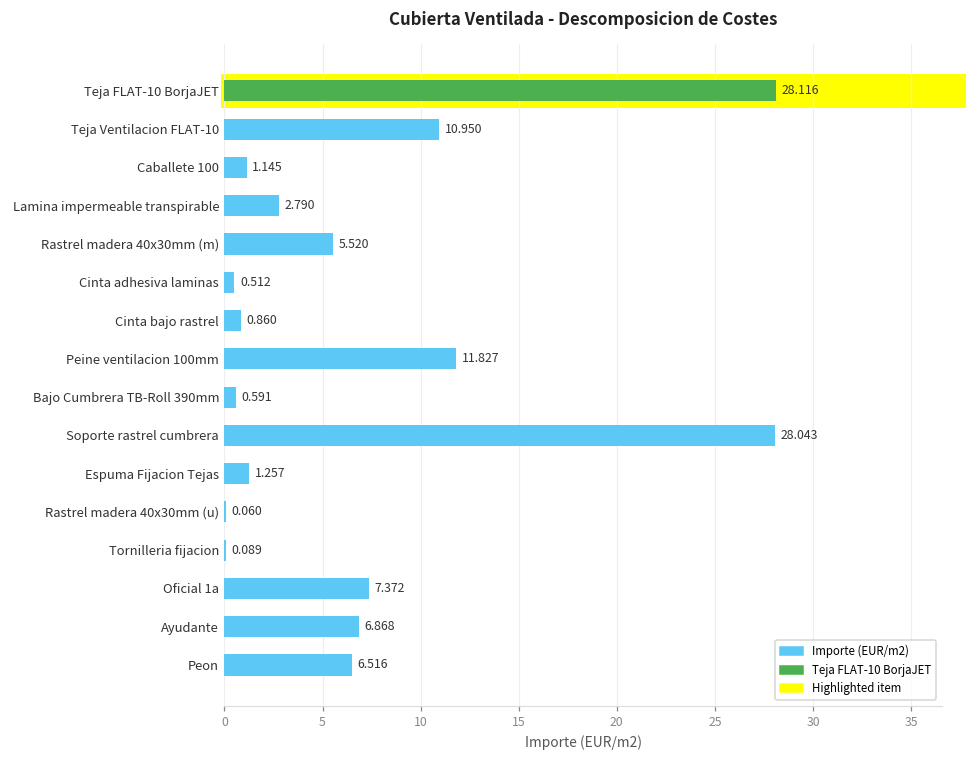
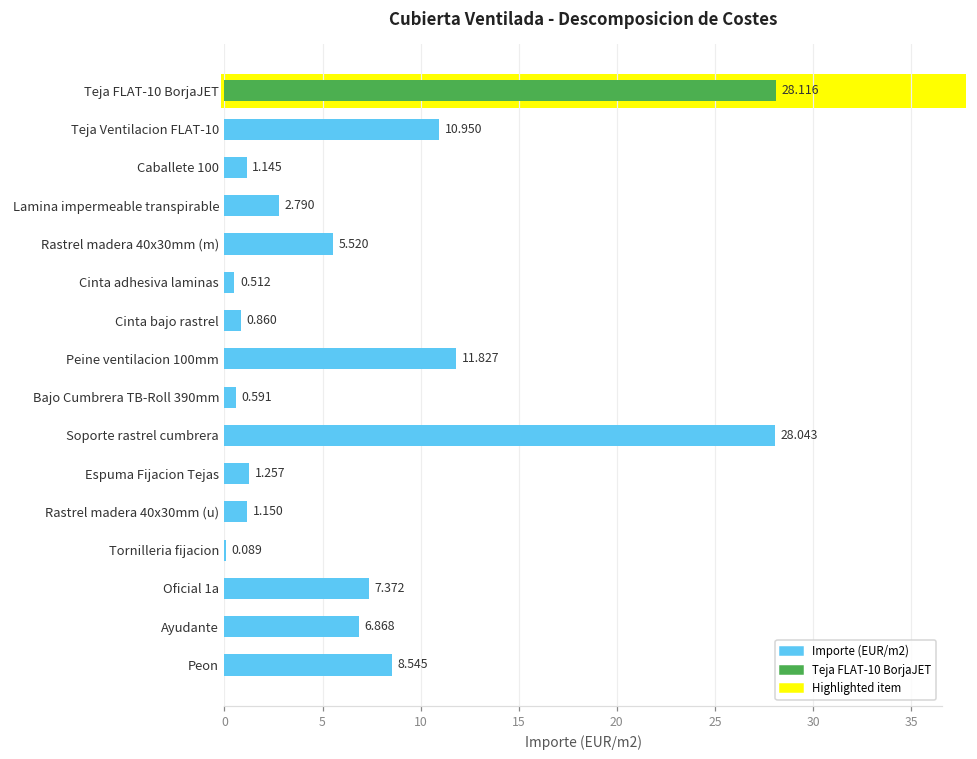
  {
    "Teja FLAT-10 BorjaJET": 28.116,
    "Teja Ventilacion FLAT-10": 10.950,
    "Caballete 100": 1.145,
    "Lamina impermeable transpirable": 2.790,
    "Rastrel madera 40x30mm (m)": 5.520,
    "Cinta adhesiva laminas": 0.512,
    "Cinta bajo rastrel": 0.860,
    "Peine ventilacion 100mm": 11.827,
    "Bajo Cumbrera TB-Roll 390mm": 0.591,
    "Soporte rastrel cumbrera": 28.043,
    "Espuma Fijacion Tejas": 1.257,
-   "Rastrel madera 40x30mm (u)": 0.060,
+   "Rastrel madera 40x30mm (u)": 1.150,
    "Tornilleria fijacion": 0.089,
    "Oficial 1a": 7.372,
    "Ayudante": 6.868,
-   "Peon": 6.516
+   "Peon": 8.545
  }
